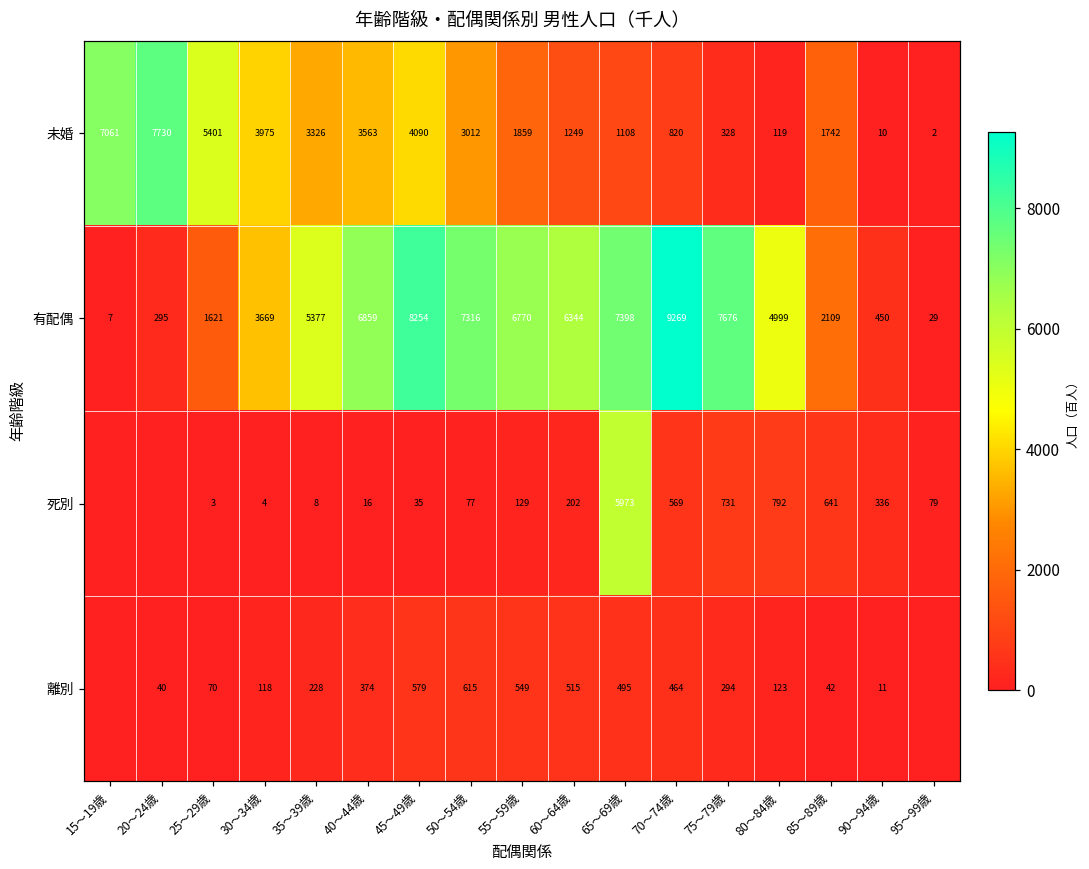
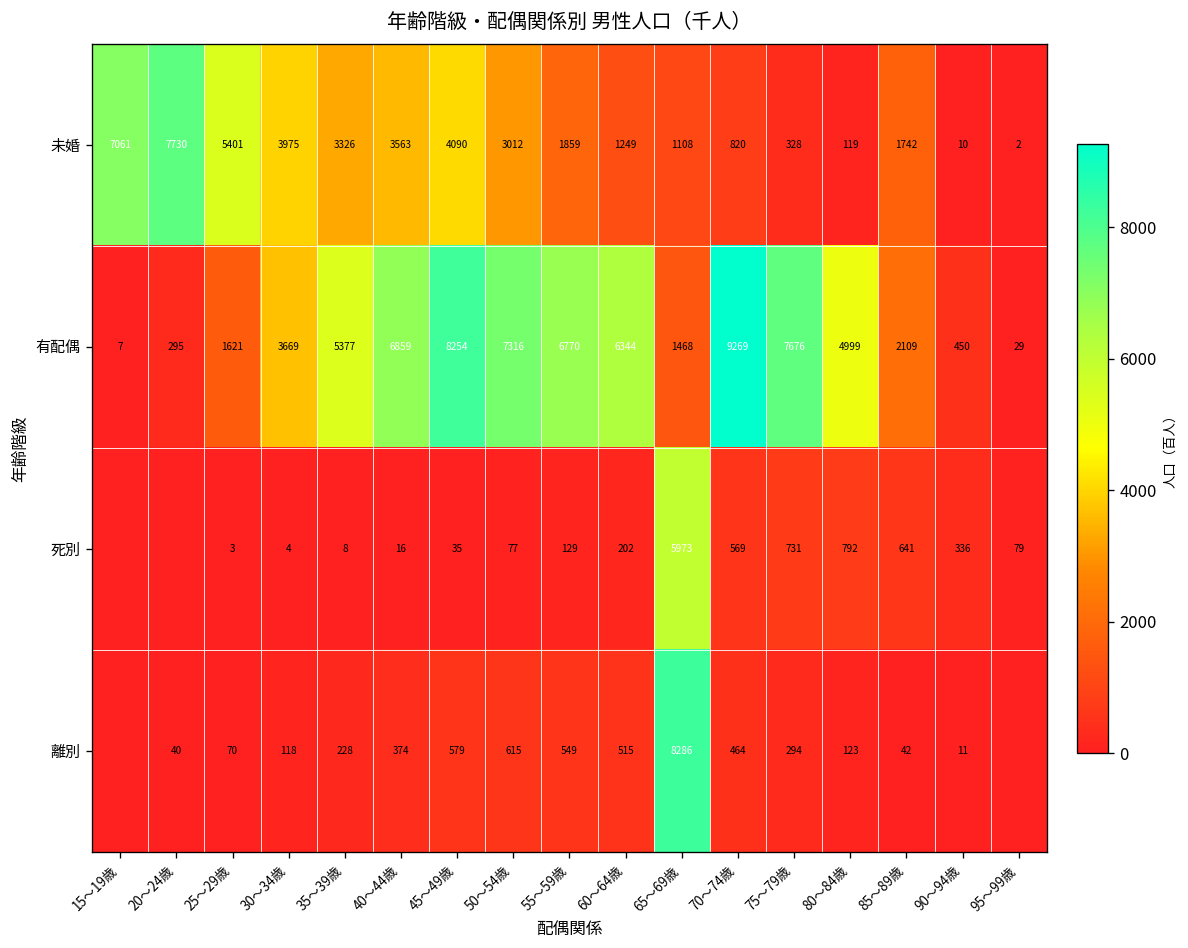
  {
    "未婚": {
      "15～19歳": 7061,
      "20～24歳": 7730,
      "25～29歳": 5401,
      "30～34歳": 3975,
      "35～39歳": 3326,
      "40～44歳": 3563,
      "45～49歳": 4090,
      "50～54歳": 3012,
      "55～59歳": 1859,
      "60～64歳": 1249,
      "65～69歳": 1108,
      "70～74歳": 820,
      "75～79歳": 328,
      "80～84歳": 119,
      "85～89歳": 1742,
      "90～94歳": 10,
      "95～99歳": 2
    },
    "有配偶": {
      "15～19歳": 7,
      "20～24歳": 295,
      "25～29歳": 1621,
      "30～34歳": 3669,
      "35～39歳": 5377,
      "40～44歳": 6859,
      "45～49歳": 8254,
      "50～54歳": 7316,
      "55～59歳": 6770,
      "60～64歳": 6344,
-     "65～69歳": 7398,
+     "65～69歳": 1468,
      "70～74歳": 9269,
      "75～79歳": 7676,
      "80～84歳": 4999,
      "85～89歳": 2109,
      "90～94歳": 450,
      "95～99歳": 29
    },
    "死別": {
      "25～29歳": 3,
      "30～34歳": 4,
      "35～39歳": 8,
      "40～44歳": 16,
      "45～49歳": 35,
      "50～54歳": 77,
      "55～59歳": 129,
      "60～64歳": 202,
      "65～69歳": 5973,
      "70～74歳": 569,
      "75～79歳": 731,
      "80～84歳": 792,
      "85～89歳": 641,
      "90～94歳": 336,
      "95～99歳": 79
    },
    "離別": {
      "20～24歳": 40,
      "25～29歳": 70,
      "30～34歳": 118,
      "35～39歳": 228,
      "40～44歳": 374,
      "45～49歳": 579,
      "50～54歳": 615,
      "55～59歳": 549,
      "60～64歳": 515,
-     "65～69歳": 495,
+     "65～69歳": 8286,
      "70～74歳": 464,
      "75～79歳": 294,
      "80～84歳": 123,
      "85～89歳": 42,
      "90～94歳": 11
    }
  }
